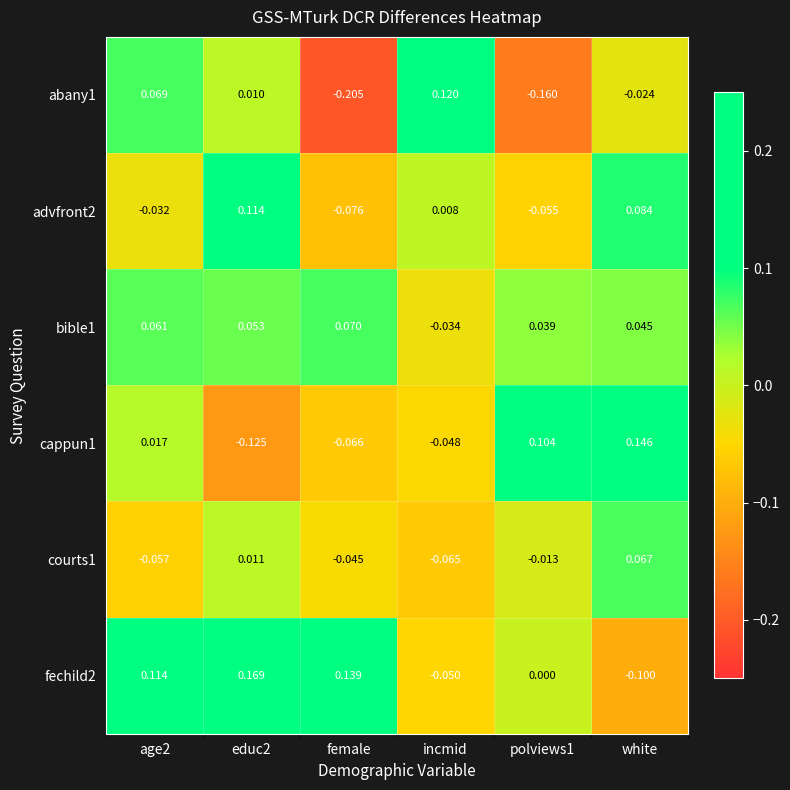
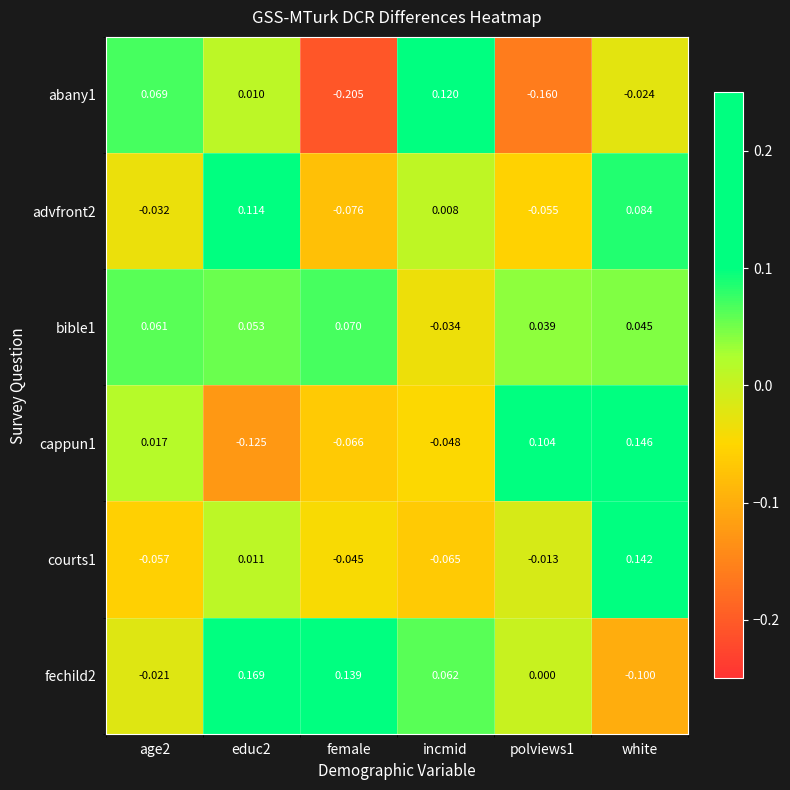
  {
    "abany1": {
      "age2": 0.069,
      "educ2": 0.010,
      "female": -0.205,
      "incmid": 0.120,
      "polviews1": -0.160,
      "white": -0.024
    },
    "advfront2": {
      "age2": -0.032,
      "educ2": 0.114,
      "female": -0.076,
      "incmid": 0.008,
      "polviews1": -0.055,
      "white": 0.084
    },
    "bible1": {
      "age2": 0.061,
      "educ2": 0.053,
      "female": 0.070,
      "incmid": -0.034,
      "polviews1": 0.039,
      "white": 0.045
    },
    "cappun1": {
      "age2": 0.017,
      "educ2": -0.125,
      "female": -0.066,
      "incmid": -0.048,
      "polviews1": 0.104,
      "white": 0.146
    },
    "courts1": {
      "age2": -0.057,
      "educ2": 0.011,
      "female": -0.045,
      "incmid": -0.065,
      "polviews1": -0.013,
-     "white": 0.067
+     "white": 0.142
    },
    "fechild2": {
-     "age2": 0.114,
+     "age2": -0.021,
      "educ2": 0.169,
      "female": 0.139,
-     "incmid": -0.050,
+     "incmid": 0.062,
      "polviews1": 0.000,
      "white": -0.100
    }
  }
